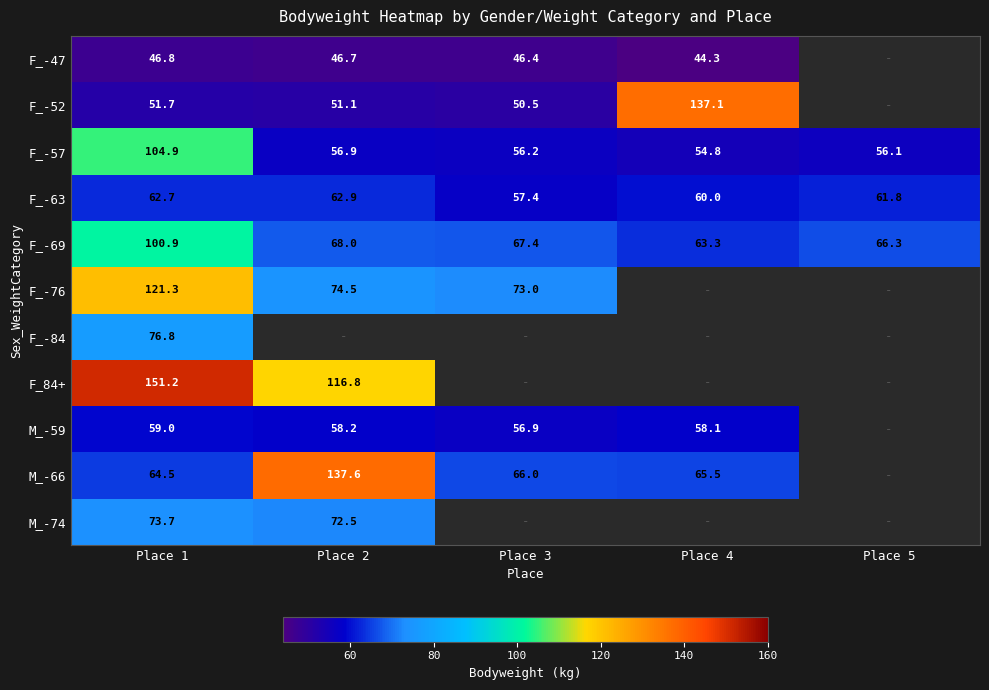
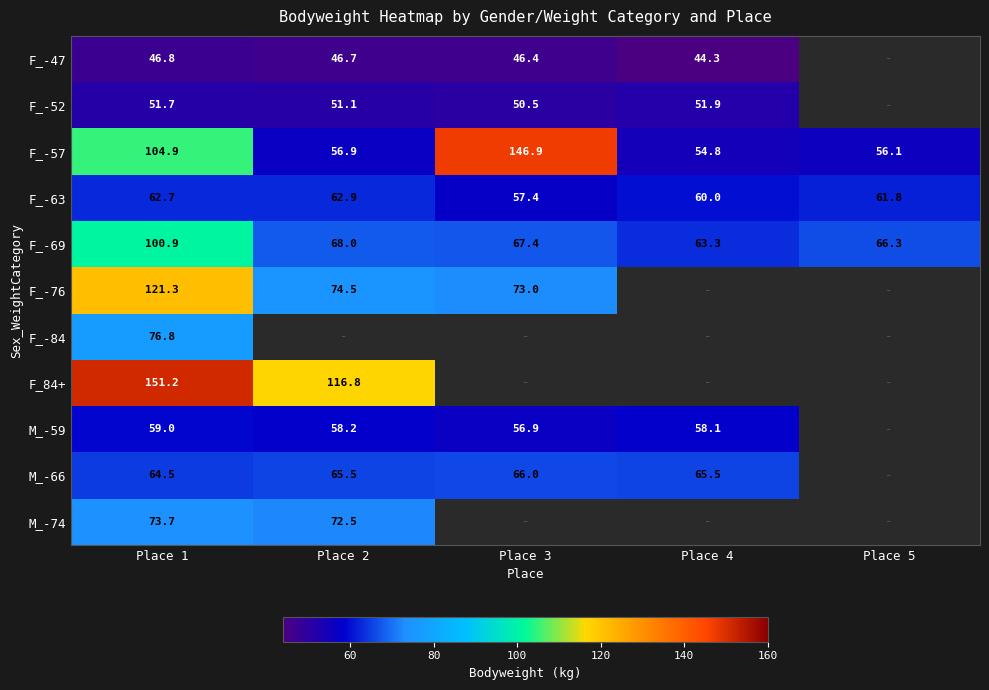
  {
    "F_-47": {
      "Place 1": 46.8,
      "Place 2": 46.7,
      "Place 3": 46.4,
      "Place 4": 44.3
    },
    "F_-52": {
      "Place 1": 51.7,
      "Place 2": 51.1,
      "Place 3": 50.5,
-     "Place 4": 137.1
+     "Place 4": 51.9
    },
    "F_-57": {
      "Place 1": 104.9,
      "Place 2": 56.9,
-     "Place 3": 56.2,
+     "Place 3": 146.9,
      "Place 4": 54.8,
      "Place 5": 56.1
    },
    "F_-63": {
      "Place 1": 62.7,
      "Place 2": 62.9,
      "Place 3": 57.4,
      "Place 4": 60.0,
      "Place 5": 61.8
    },
    "F_-69": {
      "Place 1": 100.9,
      "Place 2": 68.0,
      "Place 3": 67.4,
      "Place 4": 63.3,
      "Place 5": 66.3
    },
    "F_-76": {
      "Place 1": 121.3,
      "Place 2": 74.5,
      "Place 3": 73.0
    },
    "F_-84": {
      "Place 1": 76.8
    },
    "F_84+": {
      "Place 1": 151.2,
      "Place 2": 116.8
    },
    "M_-59": {
      "Place 1": 59.0,
      "Place 2": 58.2,
      "Place 3": 56.9,
      "Place 4": 58.1
    },
    "M_-66": {
      "Place 1": 64.5,
-     "Place 2": 137.6,
+     "Place 2": 65.5,
      "Place 3": 66.0,
      "Place 4": 65.5
    },
    "M_-74": {
      "Place 1": 73.7,
      "Place 2": 72.5
    }
  }
